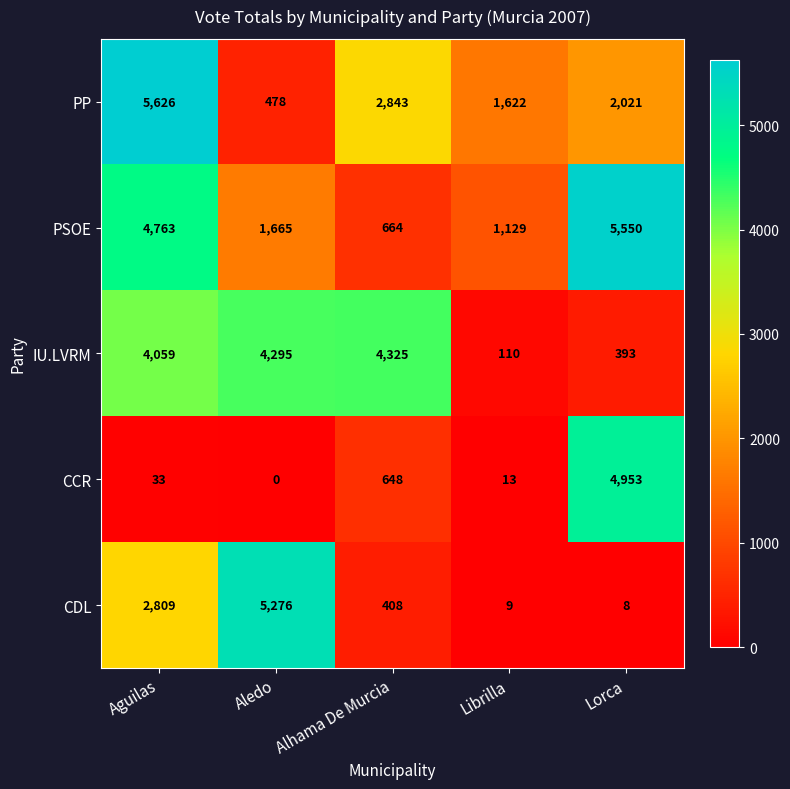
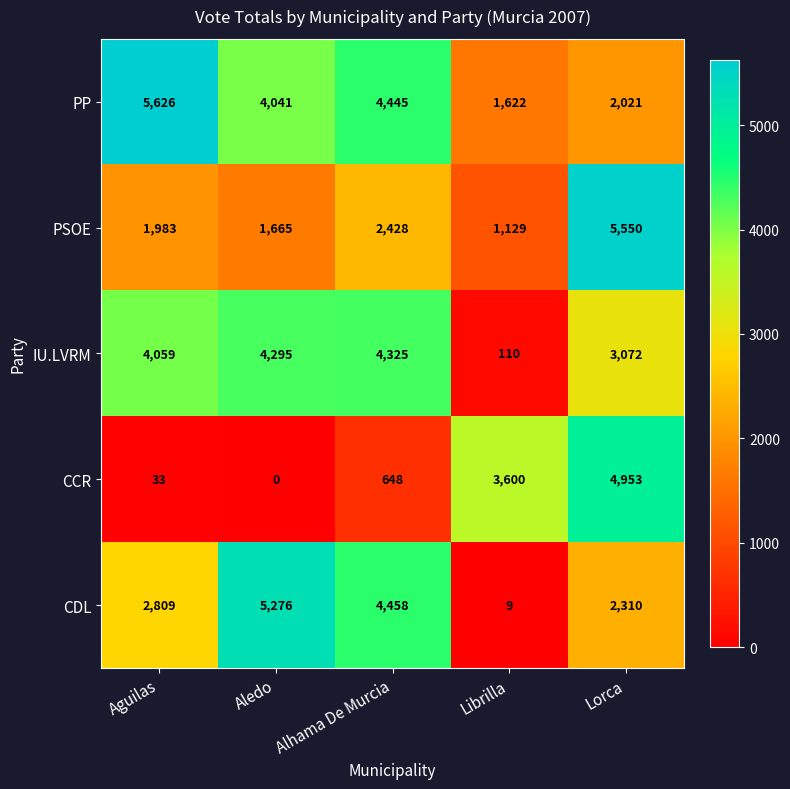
  {
    "PP": {
      "Aguilas": "5,626",
-     "Aledo": "478",
-     "Alhama De Murcia": "2,843",
+     "Aledo": "4,041",
+     "Alhama De Murcia": "4,445",
      "Librilla": "1,622",
      "Lorca": "2,021"
    },
    "PSOE": {
-     "Aguilas": "4,763",
+     "Aguilas": "1,983",
      "Aledo": "1,665",
-     "Alhama De Murcia": "664",
+     "Alhama De Murcia": "2,428",
      "Librilla": "1,129",
      "Lorca": "5,550"
    },
    "IU.LVRM": {
      "Aguilas": "4,059",
      "Aledo": "4,295",
      "Alhama De Murcia": "4,325",
      "Librilla": "110",
-     "Lorca": "393"
+     "Lorca": "3,072"
    },
    "CCR": {
      "Aguilas": "33",
      "Aledo": "0",
      "Alhama De Murcia": "648",
-     "Librilla": "13",
+     "Librilla": "3,600",
      "Lorca": "4,953"
    },
    "CDL": {
      "Aguilas": "2,809",
      "Aledo": "5,276",
-     "Alhama De Murcia": "408",
+     "Alhama De Murcia": "4,458",
      "Librilla": "9",
-     "Lorca": "8"
+     "Lorca": "2,310"
    }
  }
